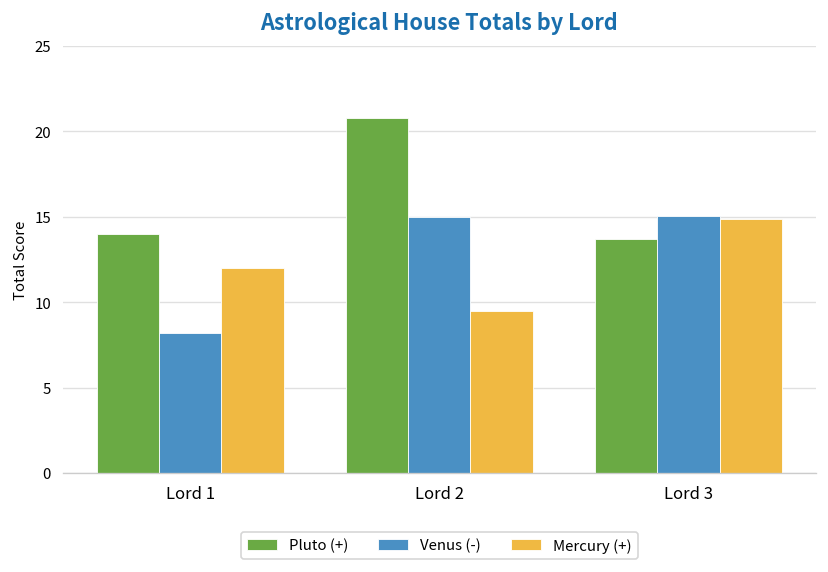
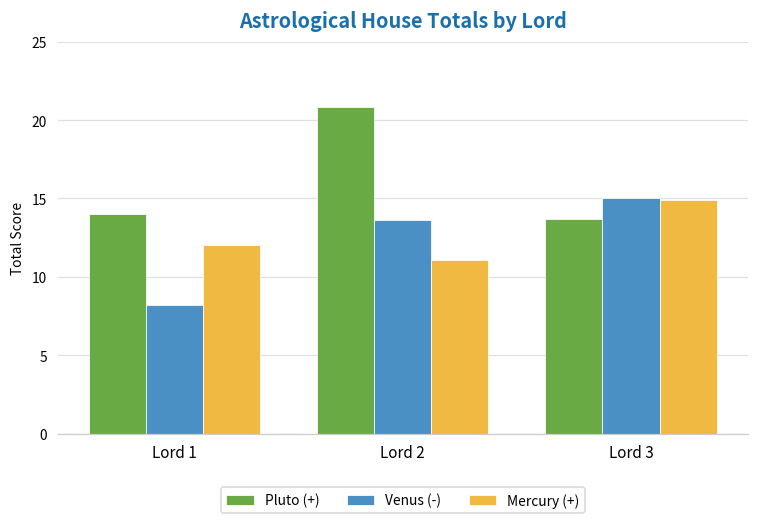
  {
    "Pluto (+)": {
      "Lord 1": 14.0,
      "Lord 2": 20.8,
      "Lord 3": 13.7
    },
    "Venus (-)": {
      "Lord 1": 8.2,
-     "Lord 2": 15.0,
+     "Lord 2": 13.6,
      "Lord 3": 15.0
    },
    "Mercury (+)": {
      "Lord 1": 12.0,
-     "Lord 2": 9.5,
+     "Lord 2": 11.1,
      "Lord 3": 14.9
    }
  }
